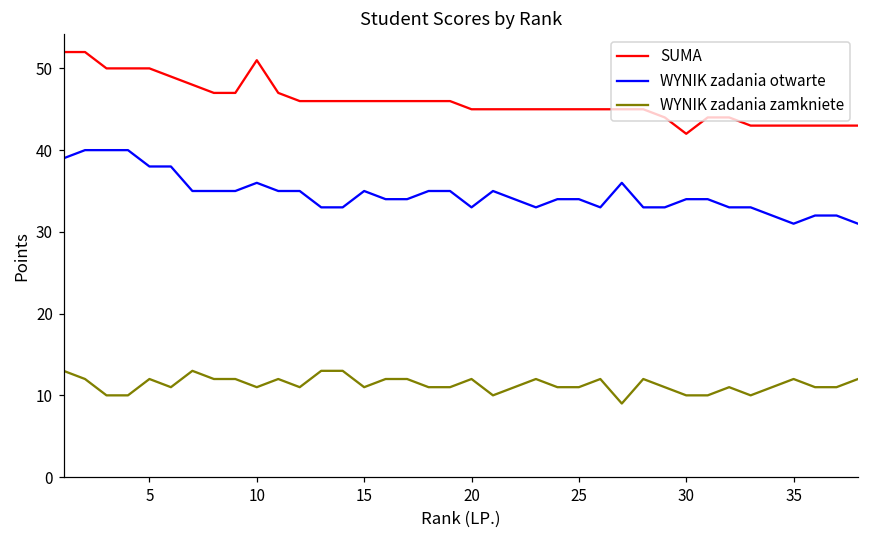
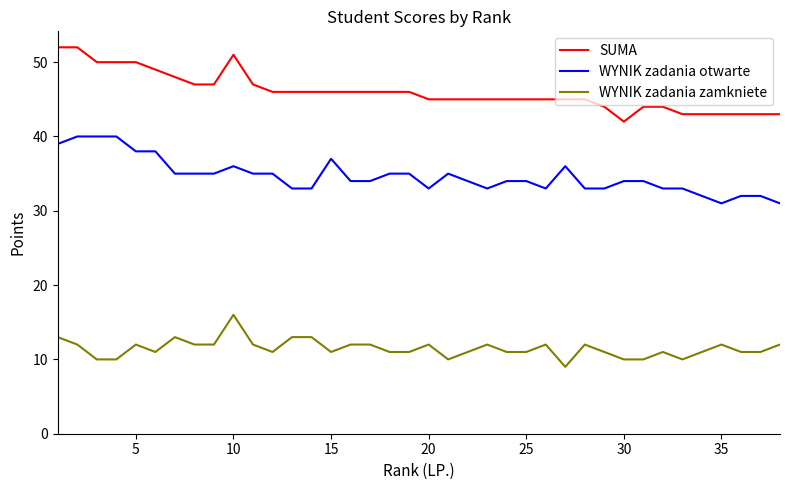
  {
    "SUMA": {
      "5": 50,
      "10": 51,
      "15": 46,
      "20": 45,
      "25": 45,
      "30": 42,
      "35": 43
    },
    "WYNIK zadania otwarte": {
      "5": 38,
      "10": 36,
-     "15": 35,
+     "15": 37,
      "20": 33,
      "25": 34,
      "30": 34,
      "35": 31
    },
    "WYNIK zadania zamkniete": {
      "5": 12,
-     "10": 11,
+     "10": 16,
      "15": 11,
      "20": 12,
      "25": 11,
      "30": 10,
      "35": 12
    }
  }
